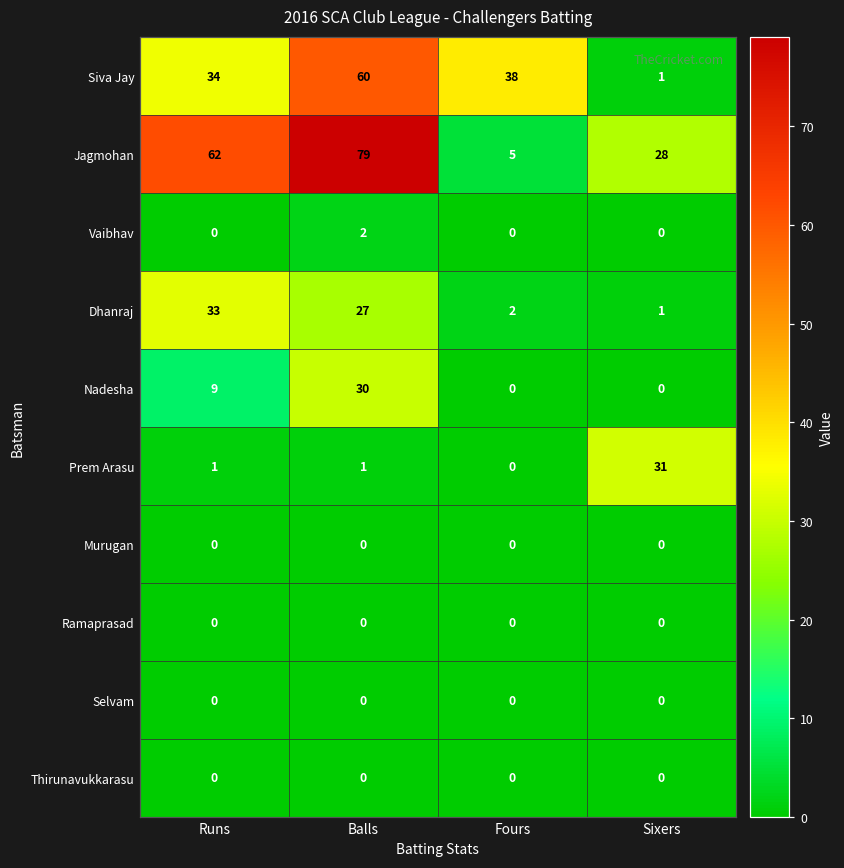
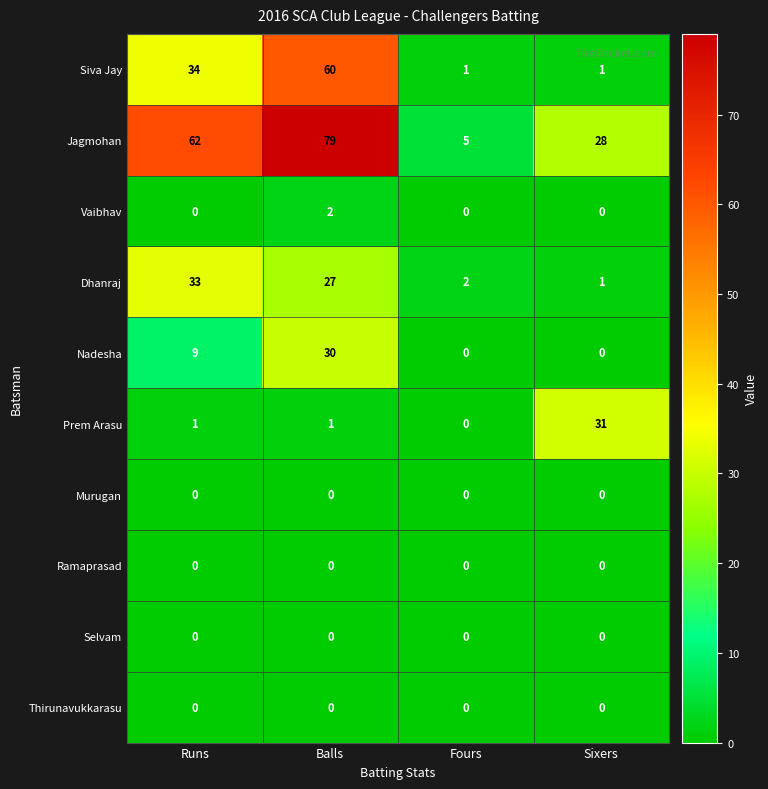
  {
    "Siva Jay": {
      "Runs": 34,
      "Balls": 60,
-     "Fours": 38
+     "Fours": 1
    },
    "Jagmohan": {
      "Runs": 62,
      "Balls": 79,
      "Fours": 5,
      "Sixers": 28
    },
    "Vaibhav": {
      "Runs": 0,
      "Balls": 2,
      "Fours": 0,
      "Sixers": 0
    },
    "Dhanraj": {
      "Runs": 33,
      "Balls": 27,
      "Fours": 2,
      "Sixers": 1
    },
    "Nadesha": {
      "Runs": 9,
      "Balls": 30,
      "Fours": 0,
      "Sixers": 0
    },
    "Prem Arasu": {
      "Runs": 1,
      "Balls": 1,
      "Fours": 0,
      "Sixers": 31
    },
    "Murugan": {
      "Runs": 0,
      "Balls": 0,
      "Fours": 0,
      "Sixers": 0
    },
    "Ramaprasad": {
      "Runs": 0,
      "Balls": 0,
      "Fours": 0,
      "Sixers": 0
    },
    "Selvam": {
      "Runs": 0,
      "Balls": 0,
      "Fours": 0,
      "Sixers": 0
    },
    "Thirunavukkarasu": {
      "Runs": 0,
      "Balls": 0,
      "Fours": 0,
      "Sixers": 0
    }
  }
